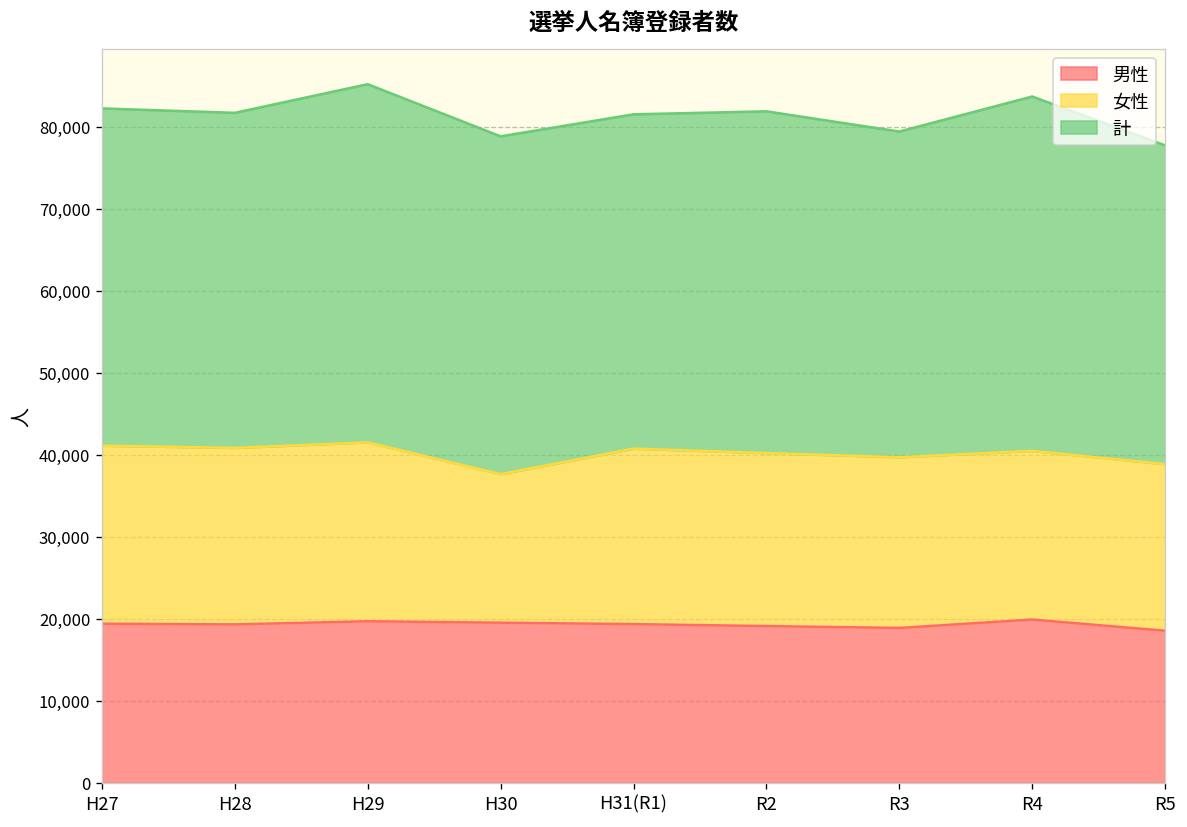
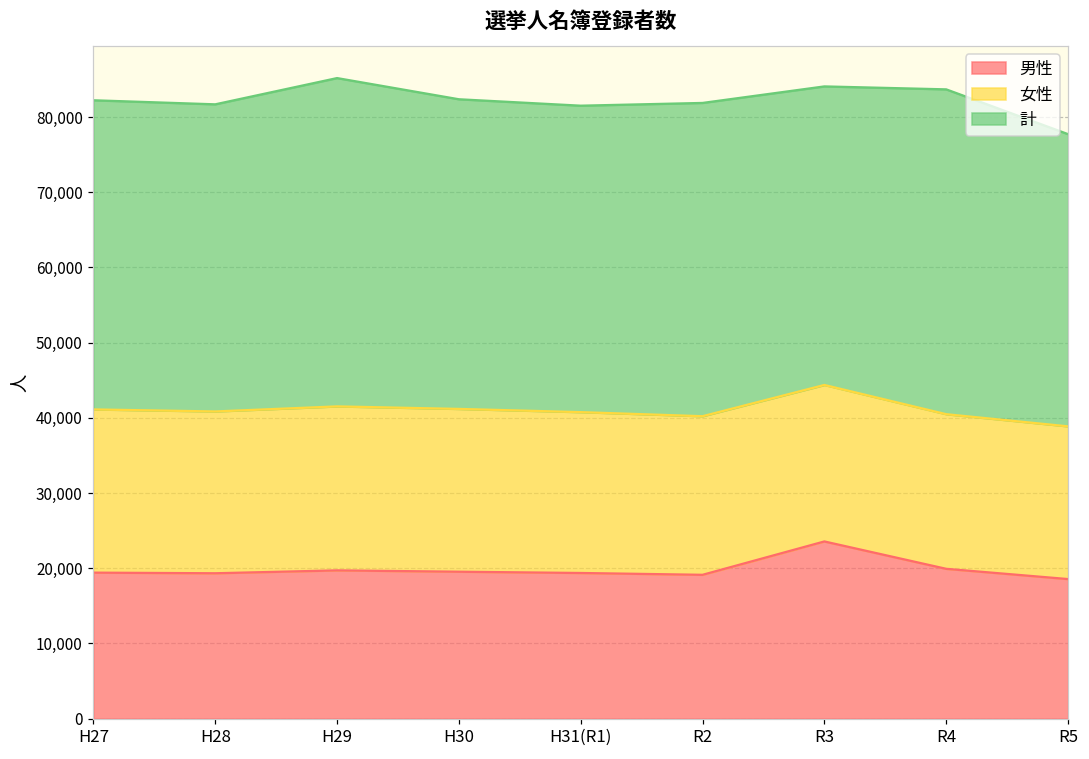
  {
    "男性": {
      "H27": "19,000",
      "H28": "19,000",
      "H29": "20,000",
      "H30": "20,000",
      "H31(R1)": "19,000",
      "R2": "19,000",
-     "R3": "19,000",
+     "R3": "24,000",
      "R4": "20,000",
      "R5": "19,000"
    },
    "女性": {
      "H27": "22,000",
      "H28": "22,000",
      "H29": "22,000",
-     "H30": "18,000",
+     "H30": "22,000",
      "H31(R1)": "21,000",
      "R2": "21,000",
      "R3": "21,000",
      "R4": "21,000",
      "R5": "20,000"
    },
    "計": {
      "H27": "41,000",
      "H28": "41,000",
      "H29": "44,000",
      "H30": "41,000",
      "H31(R1)": "41,000",
      "R2": "42,000",
      "R3": "40,000",
      "R4": "43,000",
      "R5": "39,000"
    }
  }
